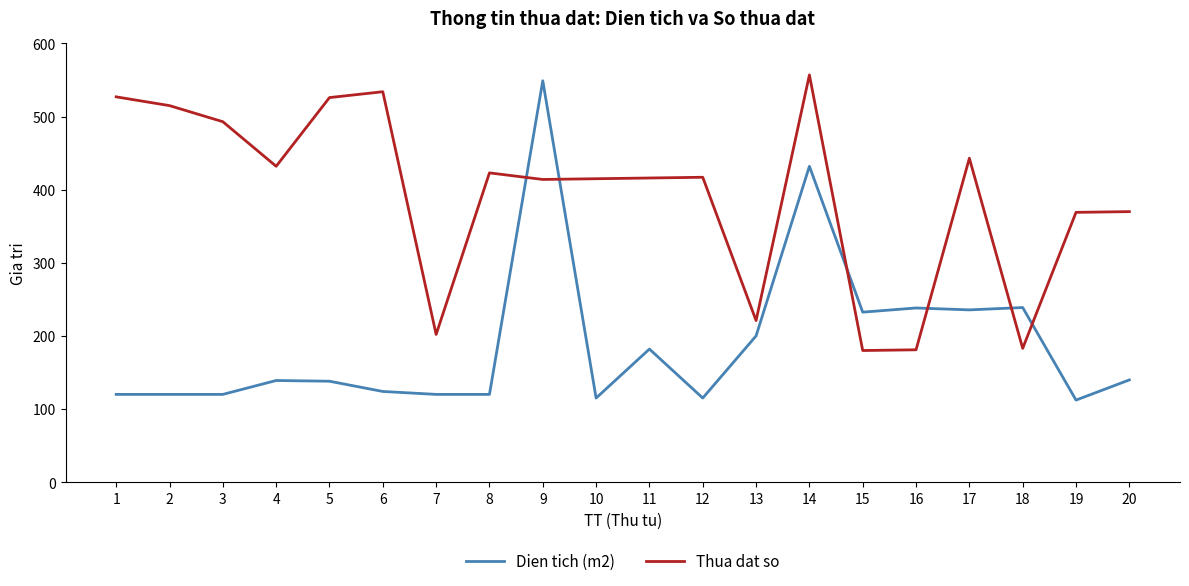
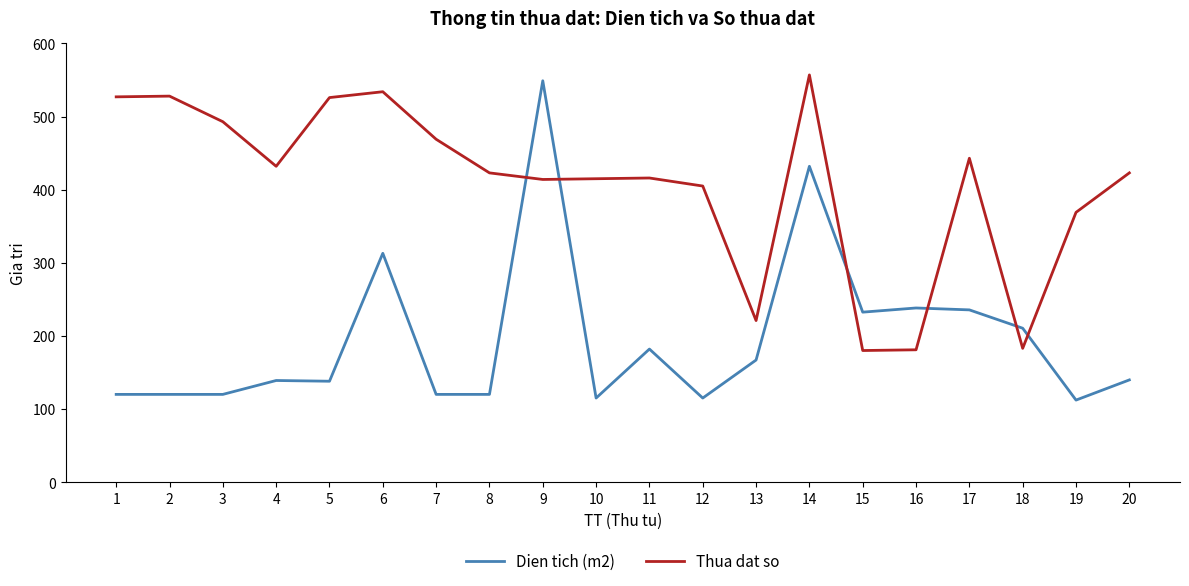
  {
    "Dien tich (m2)": {
      "1": 120,
      "2": 120,
      "3": 120,
      "4": 140,
      "5": 140,
-     "6": 120,
+     "6": 310,
      "7": 120,
      "8": 120,
      "9": 550,
      "10": 120,
      "11": 180,
      "12": 120,
-     "13": 200,
+     "13": 170,
      "14": 430,
      "15": 230,
      "16": 240,
      "17": 240,
-     "18": 240,
+     "18": 210,
      "19": 110,
      "20": 140
    },
    "Thua dat so": {
      "1": 530,
-     "2": 520,
+     "2": 530,
      "3": 490,
      "4": 430,
      "5": 530,
      "6": 530,
-     "7": 200,
+     "7": 470,
      "8": 420,
      "9": 410,
      "10": 420,
      "11": 420,
-     "12": 420,
+     "12": 410,
      "13": 220,
      "14": 560,
      "15": 180,
      "16": 180,
      "17": 440,
      "18": 180,
      "19": 370,
-     "20": 370
+     "20": 420
    }
  }
